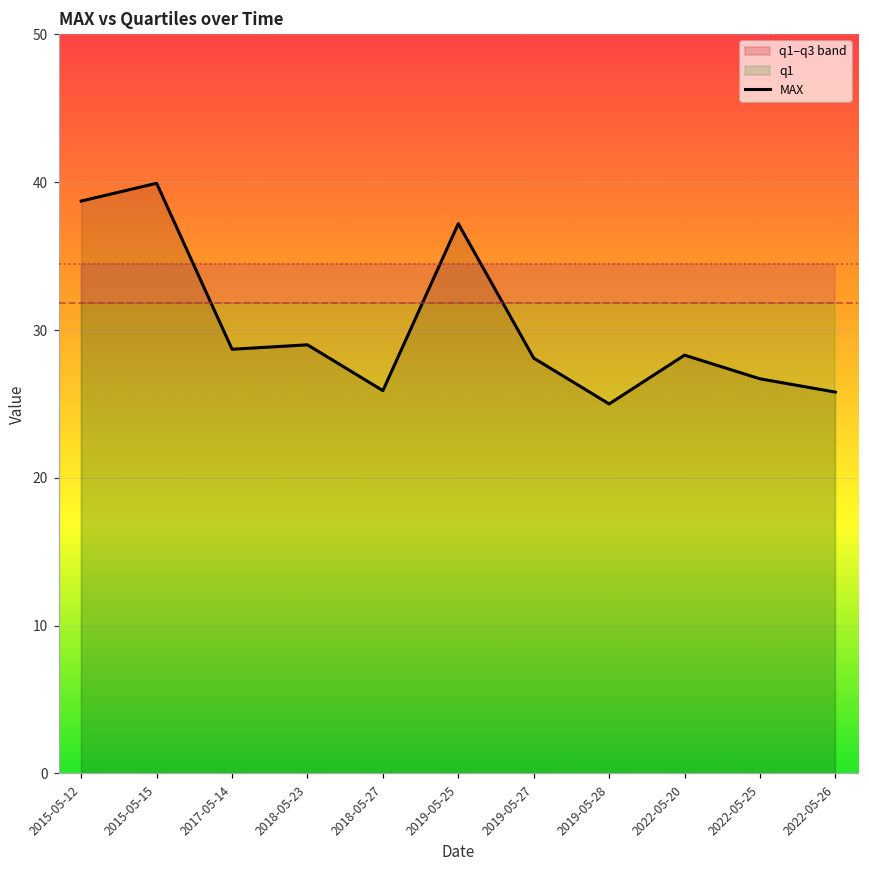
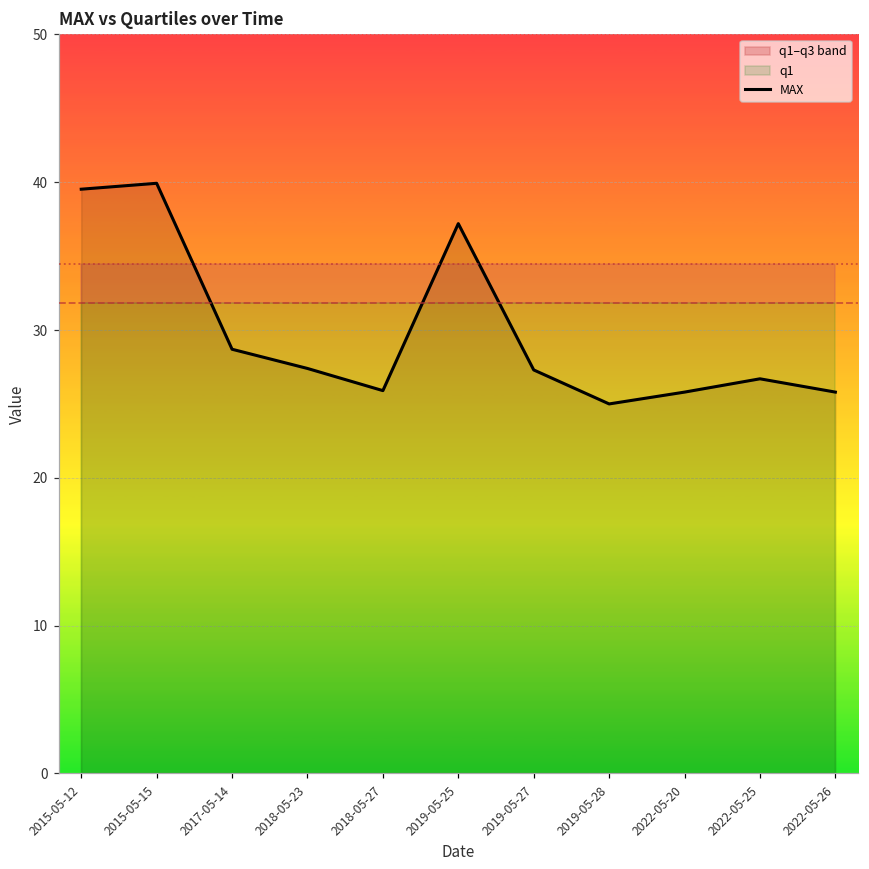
  {
    "MAX": {
-     "2015-05-12": 38.7,
+     "2015-05-12": 39.5,
      "2015-05-15": 39.9,
      "2017-05-14": 28.7,
-     "2018-05-23": 29.0,
+     "2018-05-23": 27.4,
      "2018-05-27": 25.9,
      "2019-05-25": 37.2,
-     "2019-05-27": 28.1,
+     "2019-05-27": 27.3,
      "2019-05-28": 25.0,
-     "2022-05-20": 28.3,
+     "2022-05-20": 25.8,
      "2022-05-25": 26.7,
      "2022-05-26": 25.8
    },
    "q1": {
      "2015-05-12": 31.8,
      "2015-05-15": 31.8,
      "2017-05-14": 31.8,
      "2018-05-23": 31.8,
      "2018-05-27": 31.8,
      "2019-05-25": 31.8,
      "2019-05-27": 31.8,
      "2019-05-28": 31.8,
      "2022-05-20": 31.8,
      "2022-05-25": 31.8,
      "2022-05-26": 31.8
    }
  }
